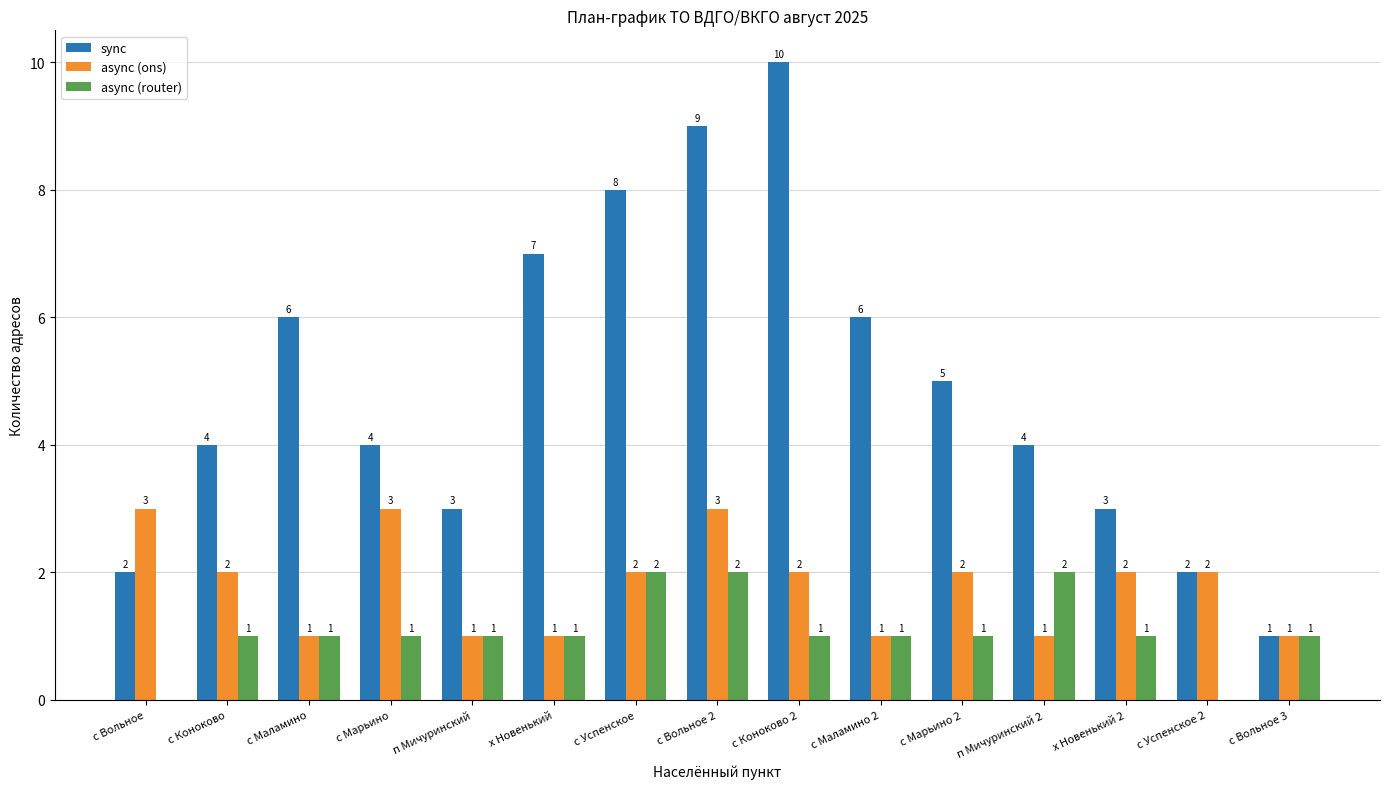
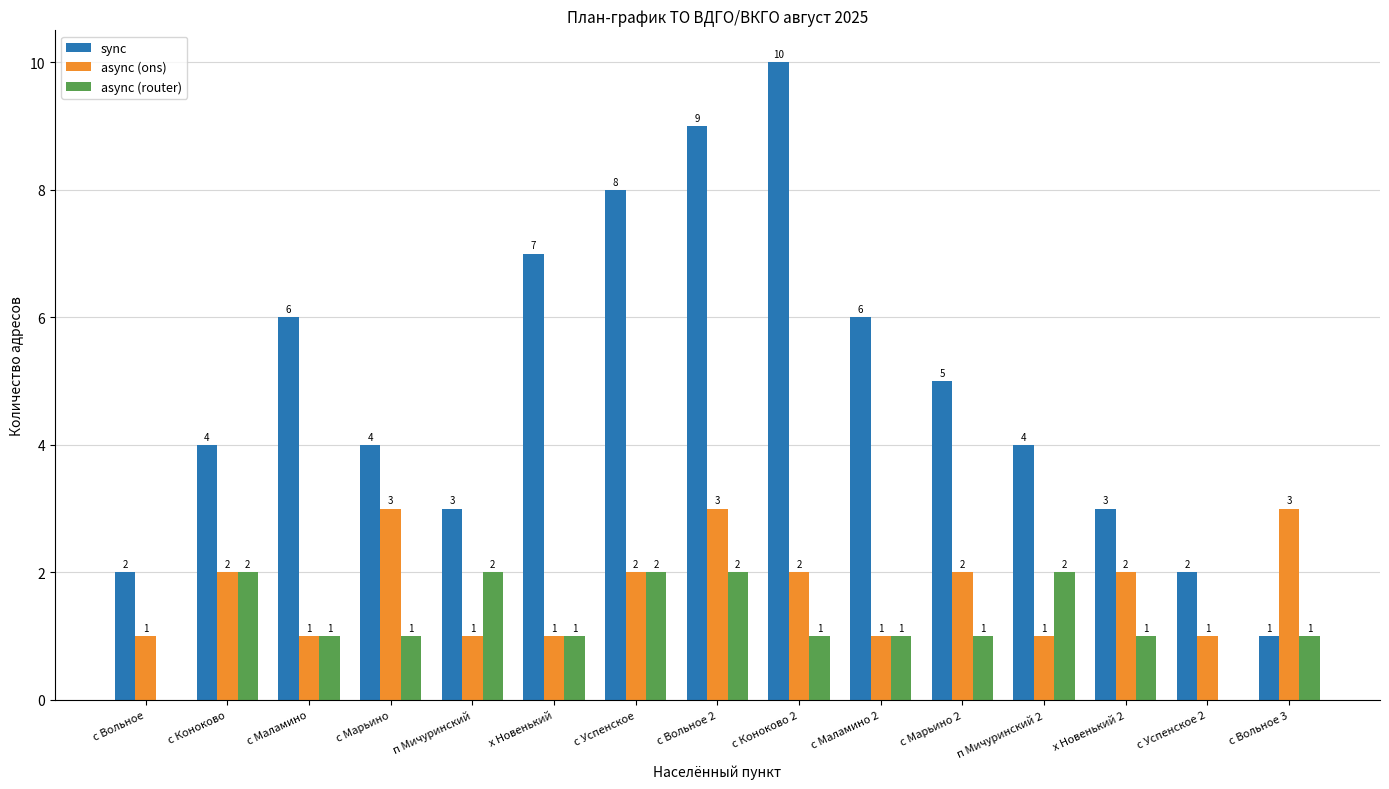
  {
    "sync": {
      "с Вольное": 2,
      "с Коноково": 4,
      "с Маламино": 6,
      "с Марьино": 4,
      "п Мичуринский": 3,
      "х Новенький": 7,
      "с Успенское": 8,
      "с Вольное 2": 9,
      "с Коноково 2": 10,
      "с Маламино 2": 6,
      "с Марьино 2": 5,
      "п Мичуринский 2": 4,
      "х Новенький 2": 3,
      "с Успенское 2": 2,
      "с Вольное 3": 1
    },
    "async (ons)": {
-     "с Вольное": 3,
+     "с Вольное": 1,
      "с Коноково": 2,
      "с Маламино": 1,
      "с Марьино": 3,
      "п Мичуринский": 1,
      "х Новенький": 1,
      "с Успенское": 2,
      "с Вольное 2": 3,
      "с Коноково 2": 2,
      "с Маламино 2": 1,
      "с Марьино 2": 2,
      "п Мичуринский 2": 1,
      "х Новенький 2": 2,
-     "с Успенское 2": 2,
-     "с Вольное 3": 1
+     "с Успенское 2": 1,
+     "с Вольное 3": 3
    },
    "async (router)": {
-     "с Коноково": 1,
+     "с Коноково": 2,
      "с Маламино": 1,
      "с Марьино": 1,
-     "п Мичуринский": 1,
+     "п Мичуринский": 2,
      "х Новенький": 1,
      "с Успенское": 2,
      "с Вольное 2": 2,
      "с Коноково 2": 1,
      "с Маламино 2": 1,
      "с Марьино 2": 1,
      "п Мичуринский 2": 2,
      "х Новенький 2": 1,
      "с Вольное 3": 1
    }
  }
